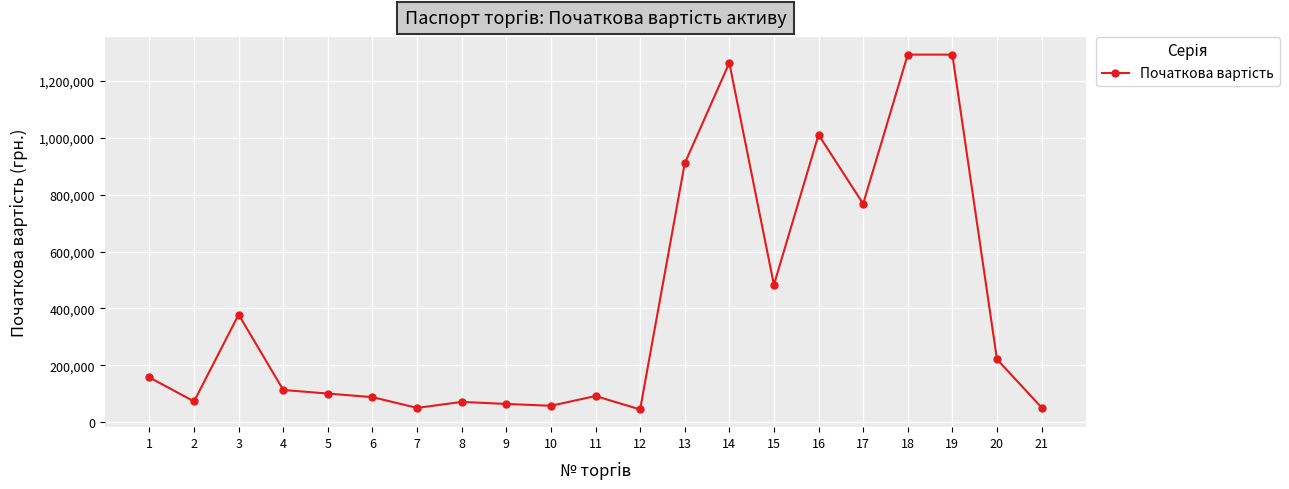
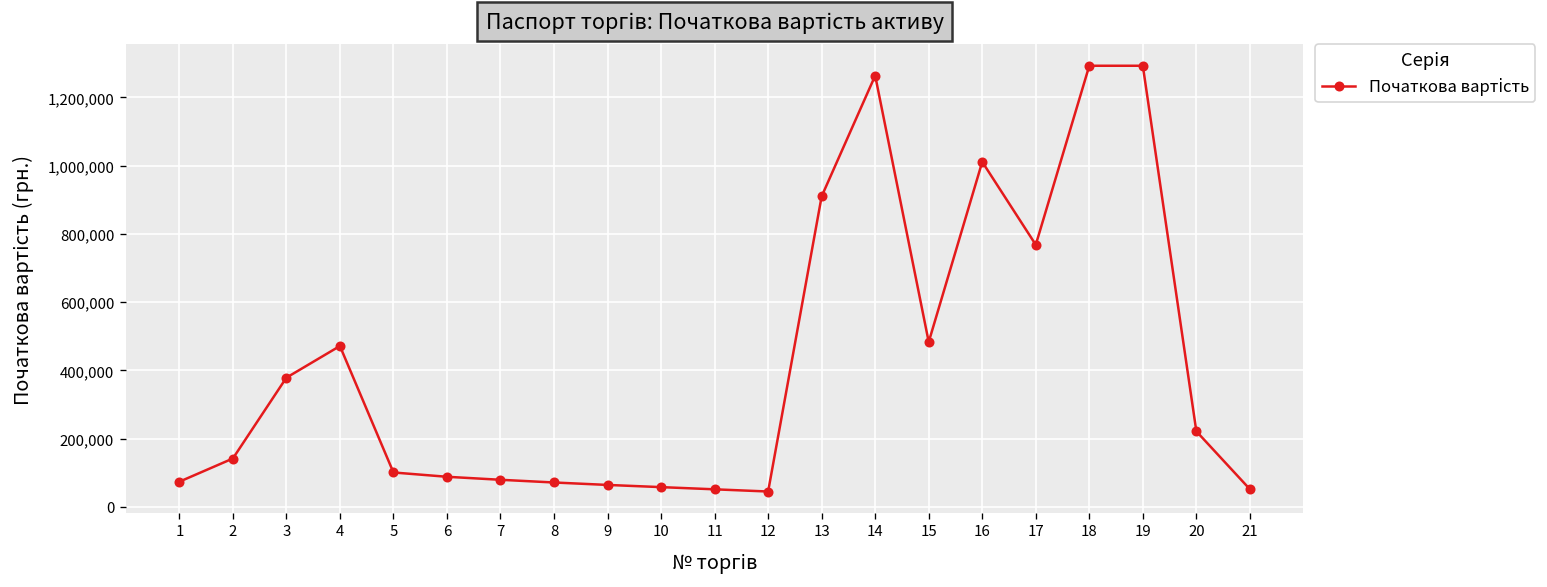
  {
-   "1": "160,000",
-   "2": "70,000",
+   "1": "70,000",
+   "2": "140,000",
    "3": "380,000",
-   "4": "110,000",
+   "4": "470,000",
    "5": "100,000",
    "6": "90,000",
-   "7": "50,000",
+   "7": "80,000",
    "8": "70,000",
    "9": "60,000",
    "10": "60,000",
-   "11": "90,000",
+   "11": "50,000",
    "12": "50,000",
    "13": "910,000",
    "14": "1,260,000",
    "15": "480,000",
    "16": "1,010,000",
    "17": "770,000",
    "18": "1,290,000",
    "19": "1,290,000",
    "20": "220,000",
    "21": "50,000"
  }
